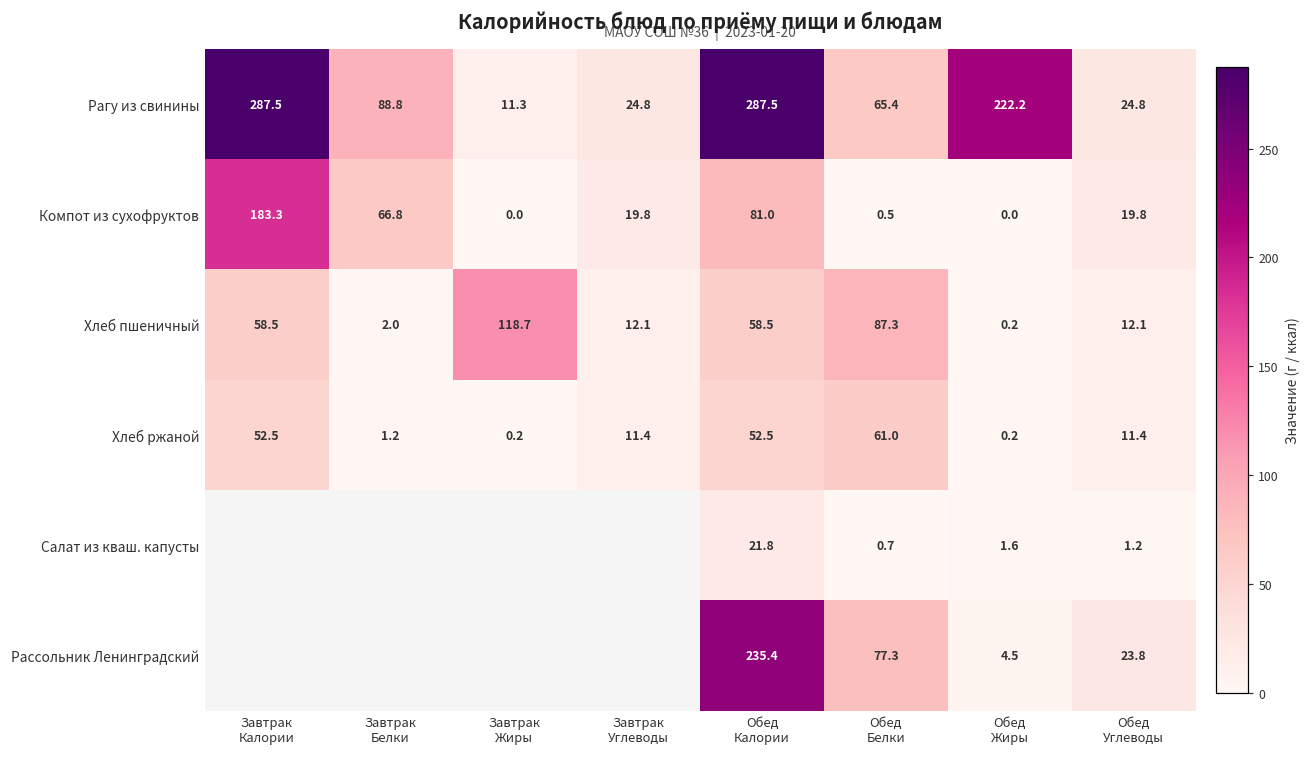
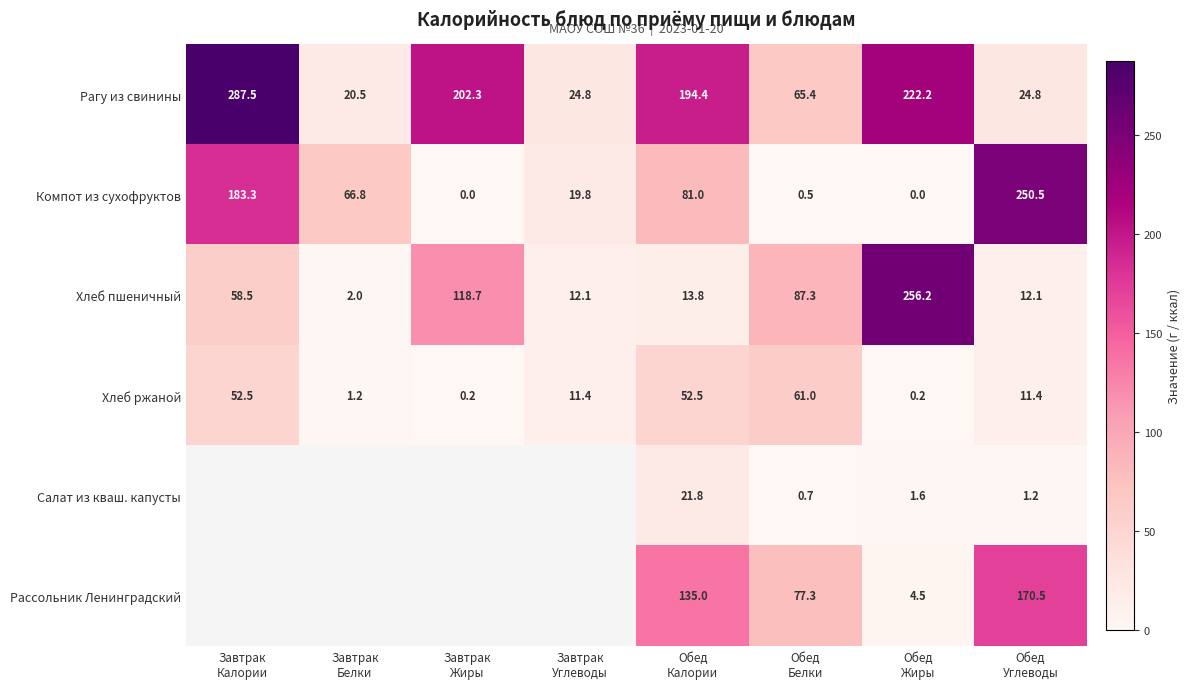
  {
    "Рагу из свинины": {
      "Завтрак Калории": 287.5,
-     "Завтрак Белки": 88.8,
-     "Завтрак Жиры": 11.3,
+     "Завтрак Белки": 20.5,
+     "Завтрак Жиры": 202.3,
      "Завтрак Углеводы": 24.8,
-     "Обед Калории": 287.5,
+     "Обед Калории": 194.4,
      "Обед Белки": 65.4,
      "Обед Жиры": 222.2,
      "Обед Углеводы": 24.8
    },
    "Компот из сухофруктов": {
      "Завтрак Калории": 183.3,
      "Завтрак Белки": 66.8,
      "Завтрак Жиры": 0.0,
      "Завтрак Углеводы": 19.8,
      "Обед Калории": 81.0,
      "Обед Белки": 0.5,
      "Обед Жиры": 0.0,
-     "Обед Углеводы": 19.8
+     "Обед Углеводы": 250.5
    },
    "Хлеб пшеничный": {
      "Завтрак Калории": 58.5,
      "Завтрак Белки": 2.0,
      "Завтрак Жиры": 118.7,
      "Завтрак Углеводы": 12.1,
-     "Обед Калории": 58.5,
+     "Обед Калории": 13.8,
      "Обед Белки": 87.3,
-     "Обед Жиры": 0.2,
+     "Обед Жиры": 256.2,
      "Обед Углеводы": 12.1
    },
    "Хлеб ржаной": {
      "Завтрак Калории": 52.5,
      "Завтрак Белки": 1.2,
      "Завтрак Жиры": 0.2,
      "Завтрак Углеводы": 11.4,
      "Обед Калории": 52.5,
      "Обед Белки": 61.0,
      "Обед Жиры": 0.2,
      "Обед Углеводы": 11.4
    },
    "Салат из кваш. капусты": {
      "Обед Калории": 21.8,
      "Обед Белки": 0.7,
      "Обед Жиры": 1.6,
      "Обед Углеводы": 1.2
    },
    "Рассольник Ленинградский": {
-     "Обед Калории": 235.4,
+     "Обед Калории": 135.0,
      "Обед Белки": 77.3,
      "Обед Жиры": 4.5,
-     "Обед Углеводы": 23.8
+     "Обед Углеводы": 170.5
    }
  }
